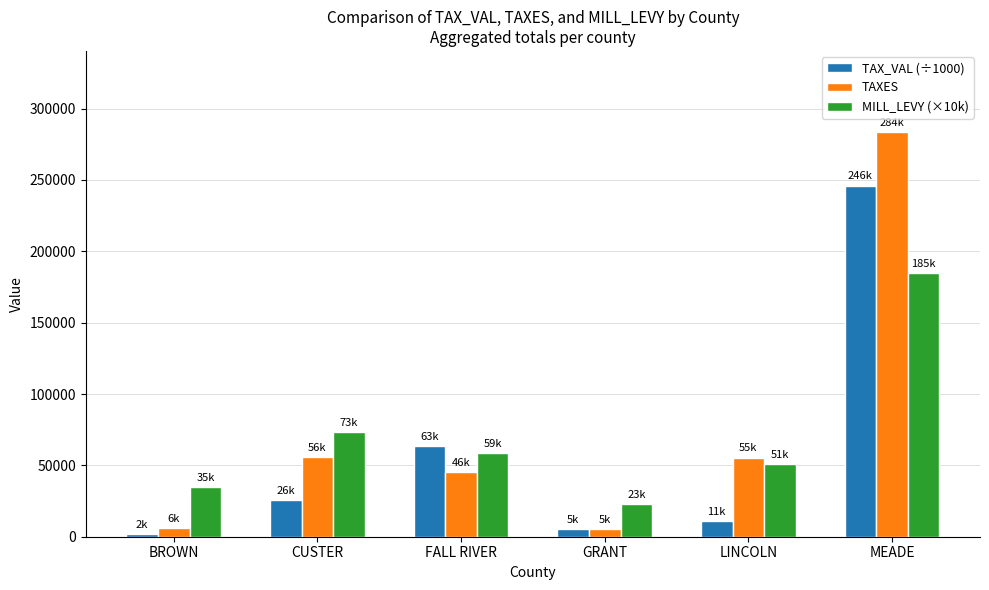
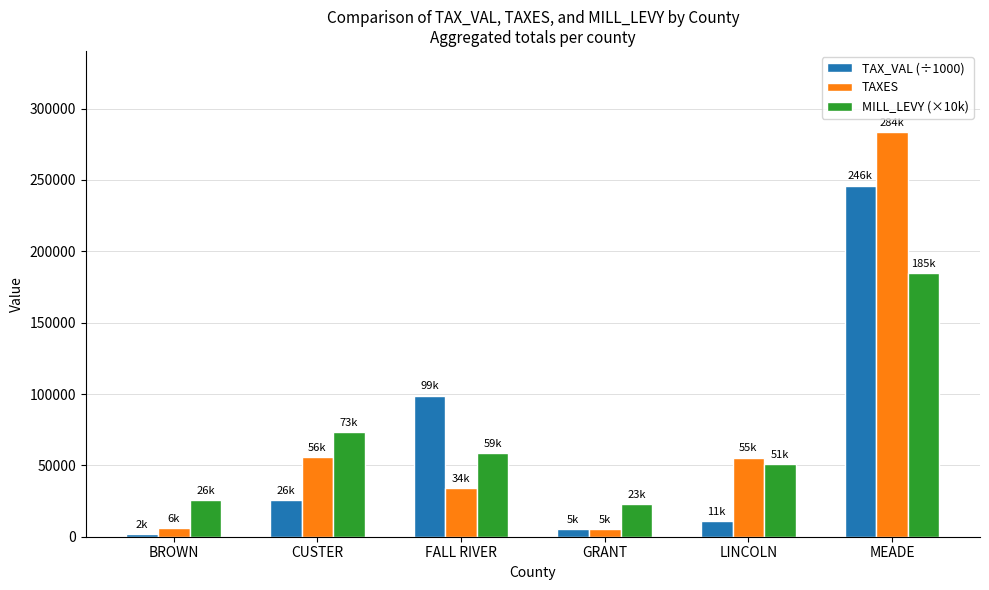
  {
    "TAX_VAL (÷1000)": {
      "BROWN": "2k",
      "CUSTER": "26k",
-     "FALL RIVER": "63k",
+     "FALL RIVER": "99k",
      "GRANT": "5k",
      "LINCOLN": "11k",
      "MEADE": "246k"
    },
    "TAXES": {
      "BROWN": "6k",
      "CUSTER": "56k",
-     "FALL RIVER": "46k",
+     "FALL RIVER": "34k",
      "GRANT": "5k",
      "LINCOLN": "55k"
    },
    "MILL_LEVY (×10k)": {
-     "BROWN": "35k",
+     "BROWN": "26k",
      "CUSTER": "73k",
      "FALL RIVER": "59k",
      "GRANT": "23k",
      "LINCOLN": "51k",
      "MEADE": "185k"
    }
  }
